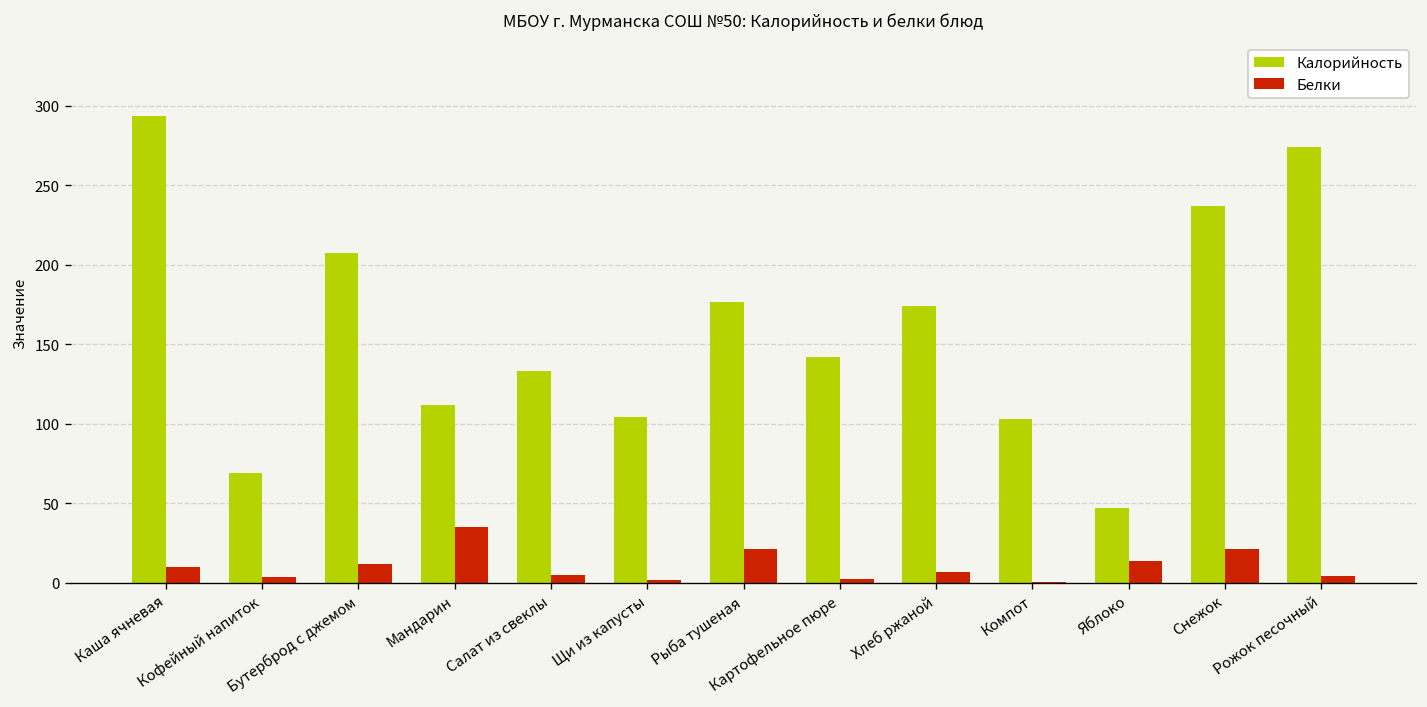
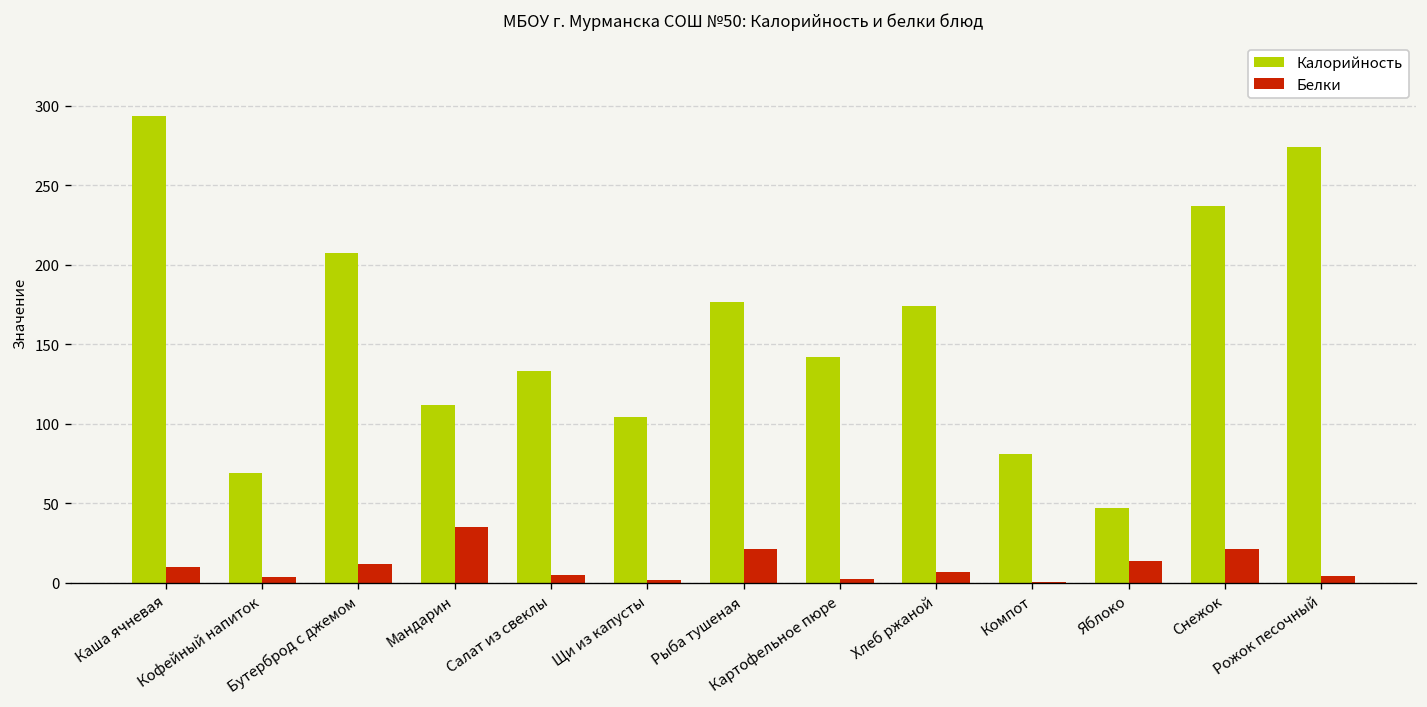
  {
    "Калорийность": {
      "Каша ячневая": 294,
      "Кофейный напиток": 69,
      "Бутерброд с джемом": 208,
      "Мандарин": 112,
      "Салат из свеклы": 133,
      "Щи из капусты": 104,
      "Рыба тушеная": 176,
      "Картофельное пюре": 142,
      "Хлеб ржаной": 174,
-     "Компот": 103,
+     "Компот": 81,
      "Яблоко": 47,
      "Снежок": 237,
      "Рожок песочный": 274
    },
    "Белки": {
      "Каша ячневая": 10,
      "Кофейный напиток": 3,
      "Бутерброд с джемом": 12,
      "Мандарин": 35,
      "Салат из свеклы": 5,
      "Рыба тушеная": 21,
      "Картофельное пюре": 2,
      "Хлеб ржаной": 7,
      "Яблоко": 14,
      "Снежок": 21,
      "Рожок песочный": 4
    }
  }
